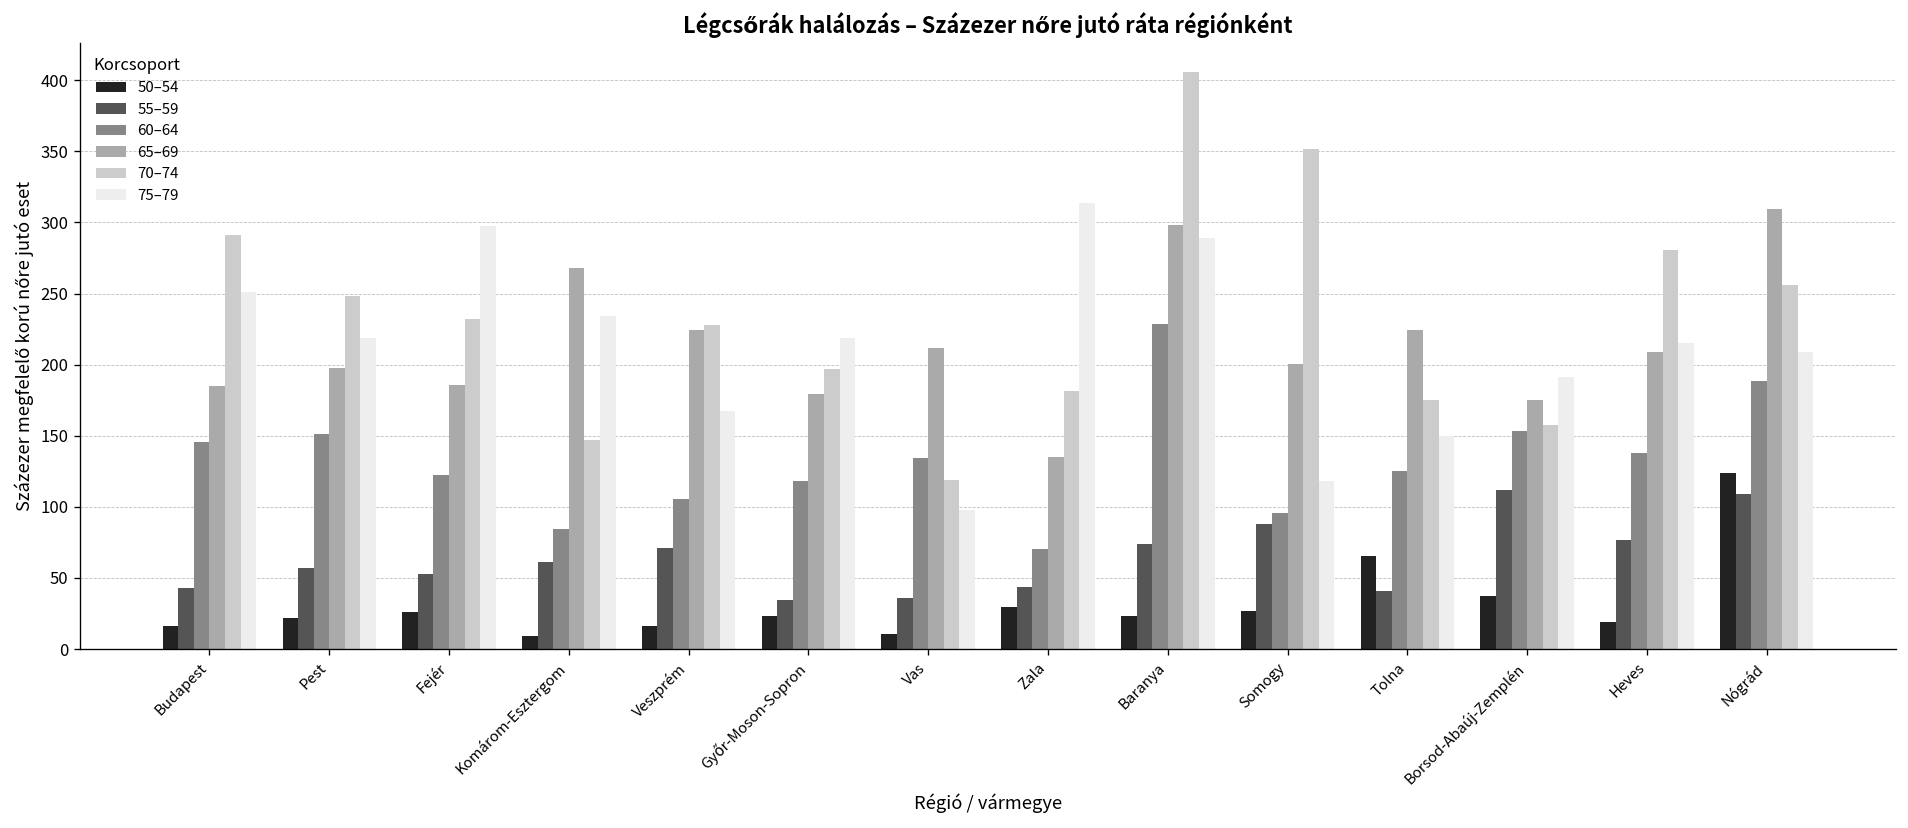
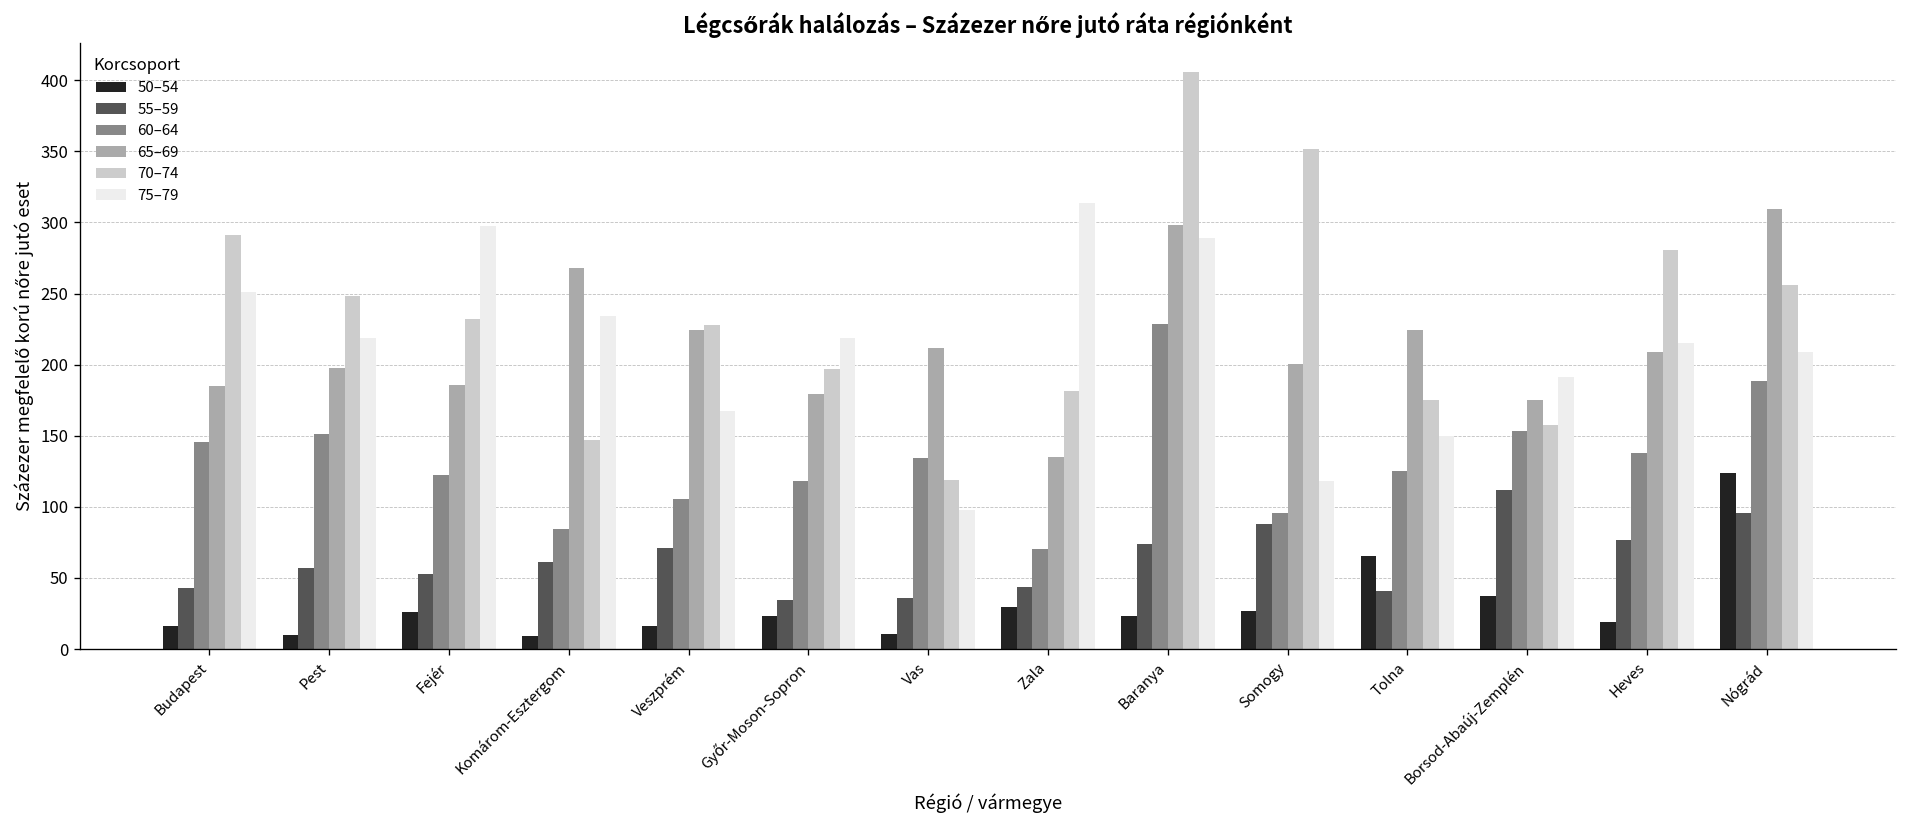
  {
    "50–54": {
      "Budapest": 16,
-     "Pest": 22,
+     "Pest": 10,
      "Fejér": 26,
      "Komárom-Esztergom": 9,
      "Veszprém": 16,
      "Győr-Moson-Sopron": 23,
      "Vas": 10,
      "Zala": 30,
      "Baranya": 23,
      "Somogy": 27,
      "Tolna": 66,
      "Borsod-Abaúj-Zemplén": 37,
      "Heves": 19,
      "Nógrád": 124
    },
    "55–59": {
      "Budapest": 43,
      "Pest": 57,
      "Fejér": 53,
      "Komárom-Esztergom": 61,
      "Veszprém": 71,
      "Győr-Moson-Sopron": 35,
      "Vas": 36,
      "Zala": 44,
      "Baranya": 74,
      "Somogy": 88,
      "Tolna": 41,
      "Borsod-Abaúj-Zemplén": 112,
      "Heves": 77,
-     "Nógrád": 109
+     "Nógrád": 96
    }
  }
